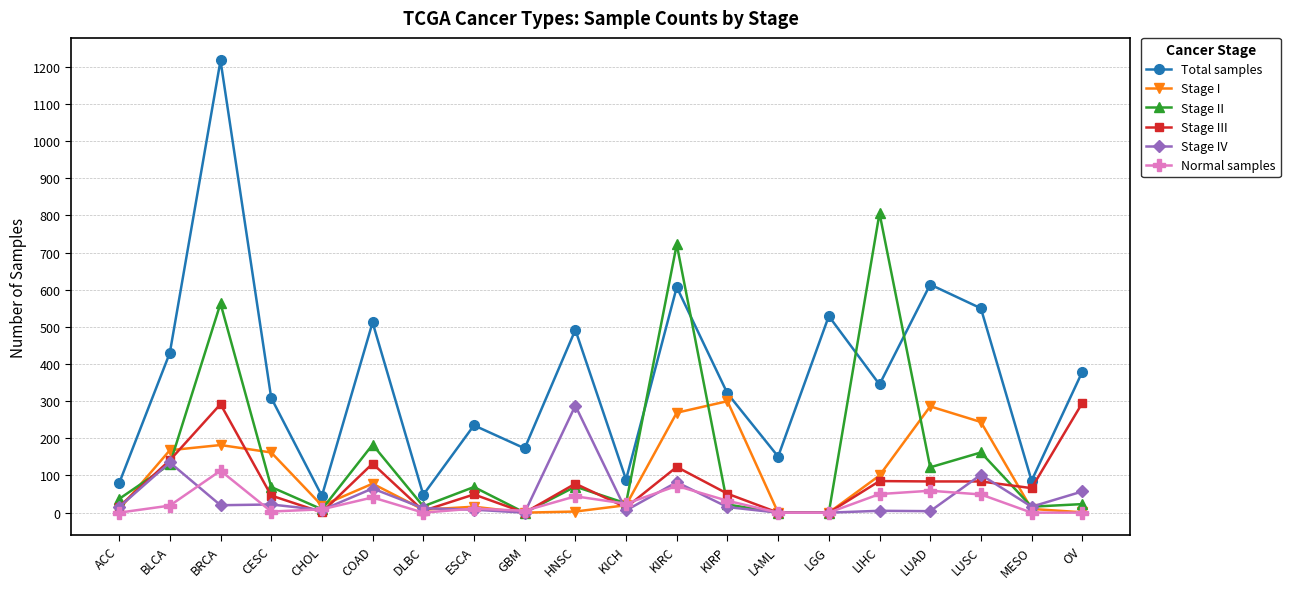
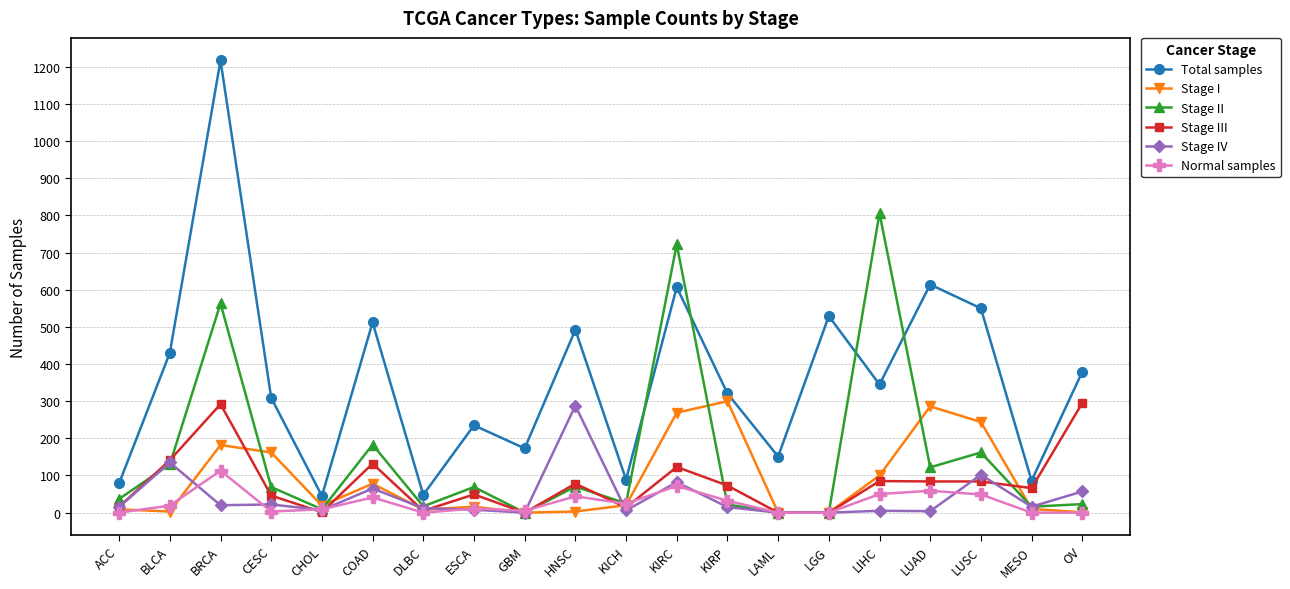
  {
    "Total samples": {
      "ACC": 80,
      "BLCA": 430,
      "BRCA": 1220,
      "CESC": 310,
      "CHOL": 50,
      "COAD": 510,
      "DLBC": 50,
      "ESCA": 240,
      "GBM": 170,
      "HNSC": 490,
      "KICH": 90,
      "KIRC": 610,
      "KIRP": 320,
      "LAML": 150,
      "LGG": 530,
      "LIHC": 350,
      "LUAD": 610,
      "LUSC": 550,
      "MESO": 90,
      "OV": 380
    },
    "Stage I": {
-     "BLCA": 170,
+     "BLCA": 0,
      "BRCA": 180,
      "CESC": 160,
      "CHOL": 20,
      "COAD": 80,
      "HNSC": 0,
      "KIRC": 270,
      "KIRP": 300,
      "LIHC": 100,
      "LUAD": 290,
      "LUSC": 240
    },
    "Stage II": {
      "ACC": 40,
      "BRCA": 560,
      "CESC": 70,
      "COAD": 180,
      "ESCA": 70,
      "HNSC": 70,
      "KIRC": 720,
      "KIRP": 20,
      "LIHC": 810,
      "LUAD": 120,
      "LUSC": 160,
      "OV": 20
    },
    "Stage III": {
      "BRCA": 290,
      "CESC": 50,
      "COAD": 130,
      "ESCA": 50,
      "HNSC": 80,
      "KIRC": 120,
-     "KIRP": 50,
+     "KIRP": 70,
      "LIHC": 90,
      "LUAD": 80,
      "LUSC": 80,
      "MESO": 70,
      "OV": 300
    },
    "Stage IV": {
      "BRCA": 20,
      "CESC": 20,
      "COAD": 70,
      "HNSC": 290,
      "KICH": 10,
      "KIRC": 80,
      "KIRP": 20,
      "LIHC": 10,
      "LUAD": 0,
      "LUSC": 100,
      "OV": 60
    },
    "Normal samples": {
      "ACC": 0,
      "BLCA": 20,
      "BRCA": 110,
      "CESC": 0,
      "COAD": 40,
      "HNSC": 40,
      "KIRC": 70,
      "KIRP": 30,
      "LIHC": 50,
      "LUAD": 60,
      "LUSC": 50,
      "MESO": 0
    }
  }
